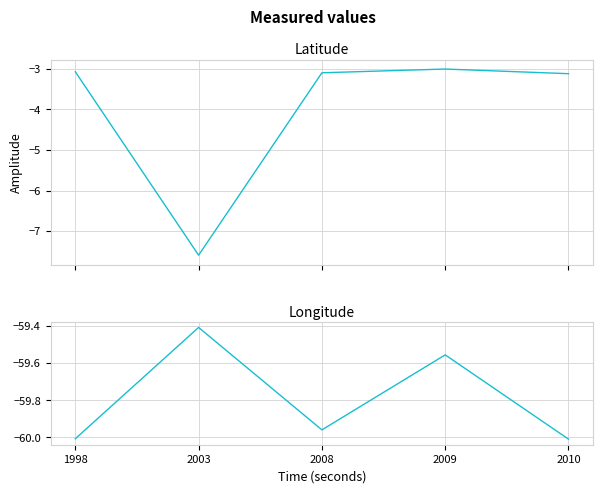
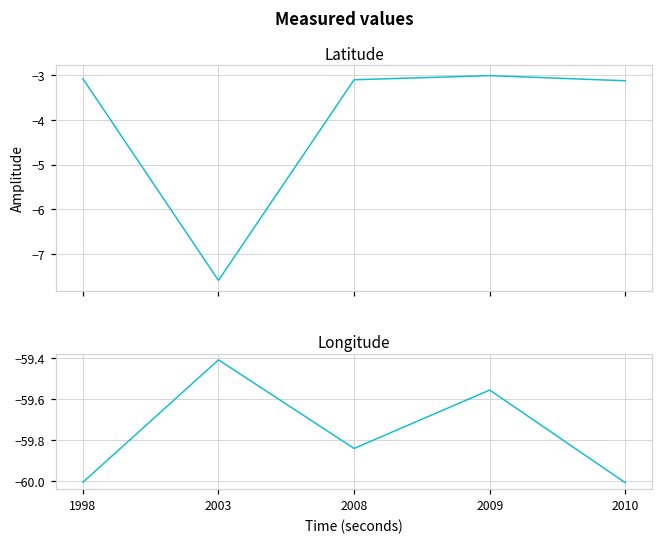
  {
    "Longitude": {
      "1998": -60.01,
      "2003": -59.41,
-     "2008": -59.96,
+     "2008": -59.84,
      "2009": -59.56,
      "2010": -60.01
    }
  }
